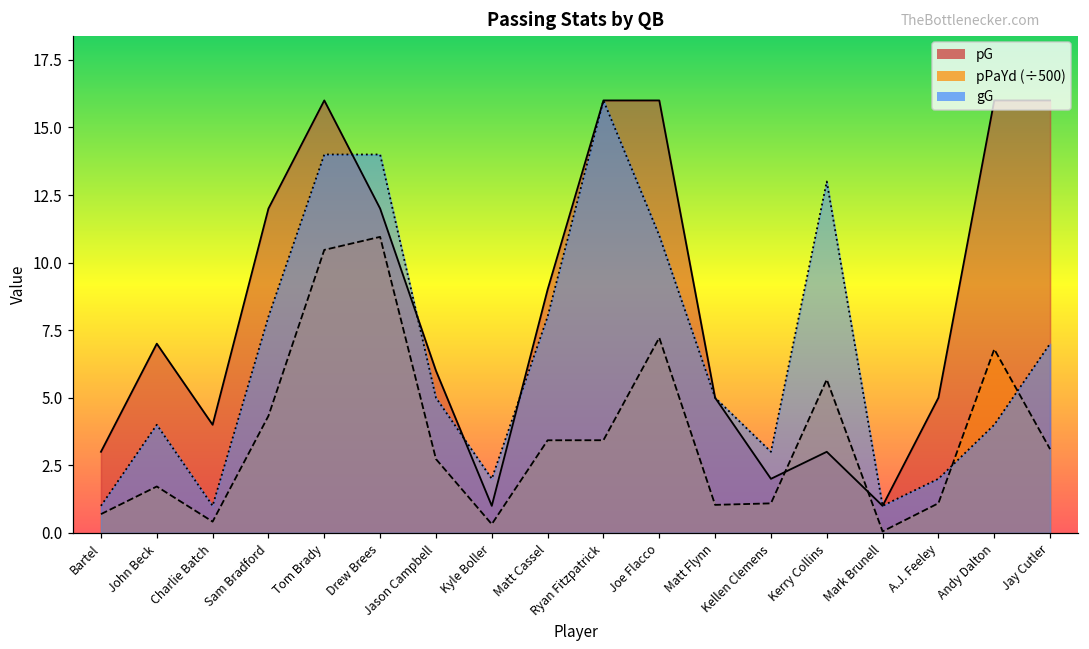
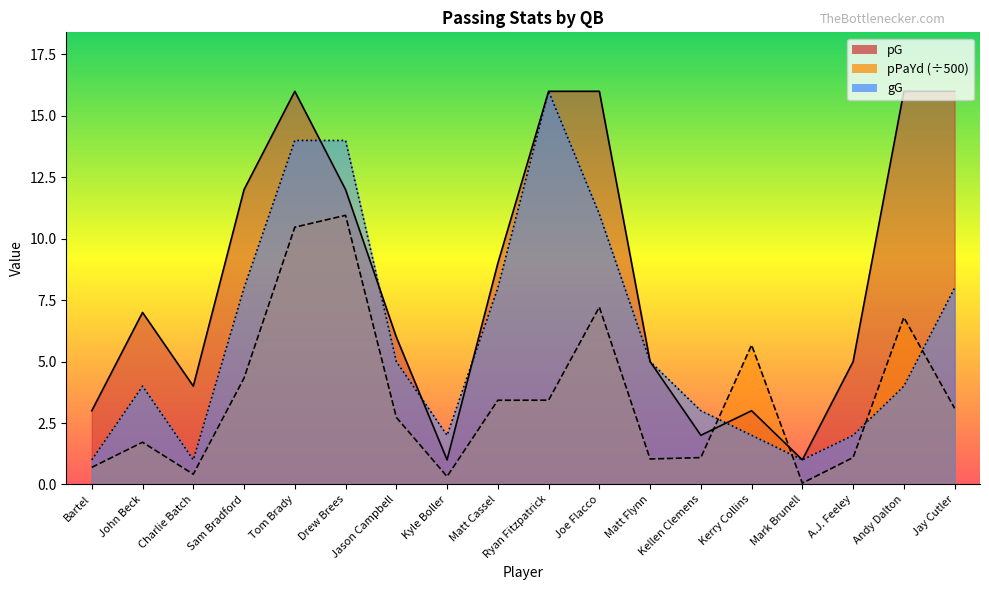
  {
    "pG": {
      "Bartel": 3,
      "John Beck": 7,
      "Charlie Batch": 4,
      "Sam Bradford": 12,
      "Tom Brady": 16,
      "Drew Brees": 12,
      "Jason Campbell": 6,
      "Kyle Boller": 1,
      "Matt Cassel": 9,
      "Joe Flacco": 16,
      "Kellen Clemens": 2,
      "Kerry Collins": 3,
      "A.J. Feeley": 5
    },
    "pPaYd (÷500)": {
      "Bartel": 0.7,
      "John Beck": 1.7,
      "Charlie Batch": 0.4,
      "Sam Bradford": 4.3,
      "Tom Brady": 10.5,
      "Drew Brees": 11,
      "Jason Campbell": 2.7,
      "Kyle Boller": 0.3,
      "Matt Cassel": 3.4,
      "Ryan Fitzpatrick": 3.4,
      "Joe Flacco": 7.2,
      "Matt Flynn": 1,
      "Kellen Clemens": 1,
      "Kerry Collins": 5.7,
      "Mark Brunell": 0,
      "A.J. Feeley": 1,
      "Andy Dalton": 6.8,
      "Jay Cutler": 3
    },
    "gG": {
      "Bartel": 1,
      "John Beck": 4,
      "Charlie Batch": 1,
      "Sam Bradford": 8,
      "Tom Brady": 14,
      "Drew Brees": 14,
      "Jason Campbell": 5,
      "Kyle Boller": 2,
      "Matt Cassel": 8,
      "Joe Flacco": 11,
      "Kellen Clemens": 3,
-     "Kerry Collins": 13,
+     "Kerry Collins": 2,
      "A.J. Feeley": 2,
      "Andy Dalton": 4,
-     "Jay Cutler": 7
+     "Jay Cutler": 8
    }
  }
